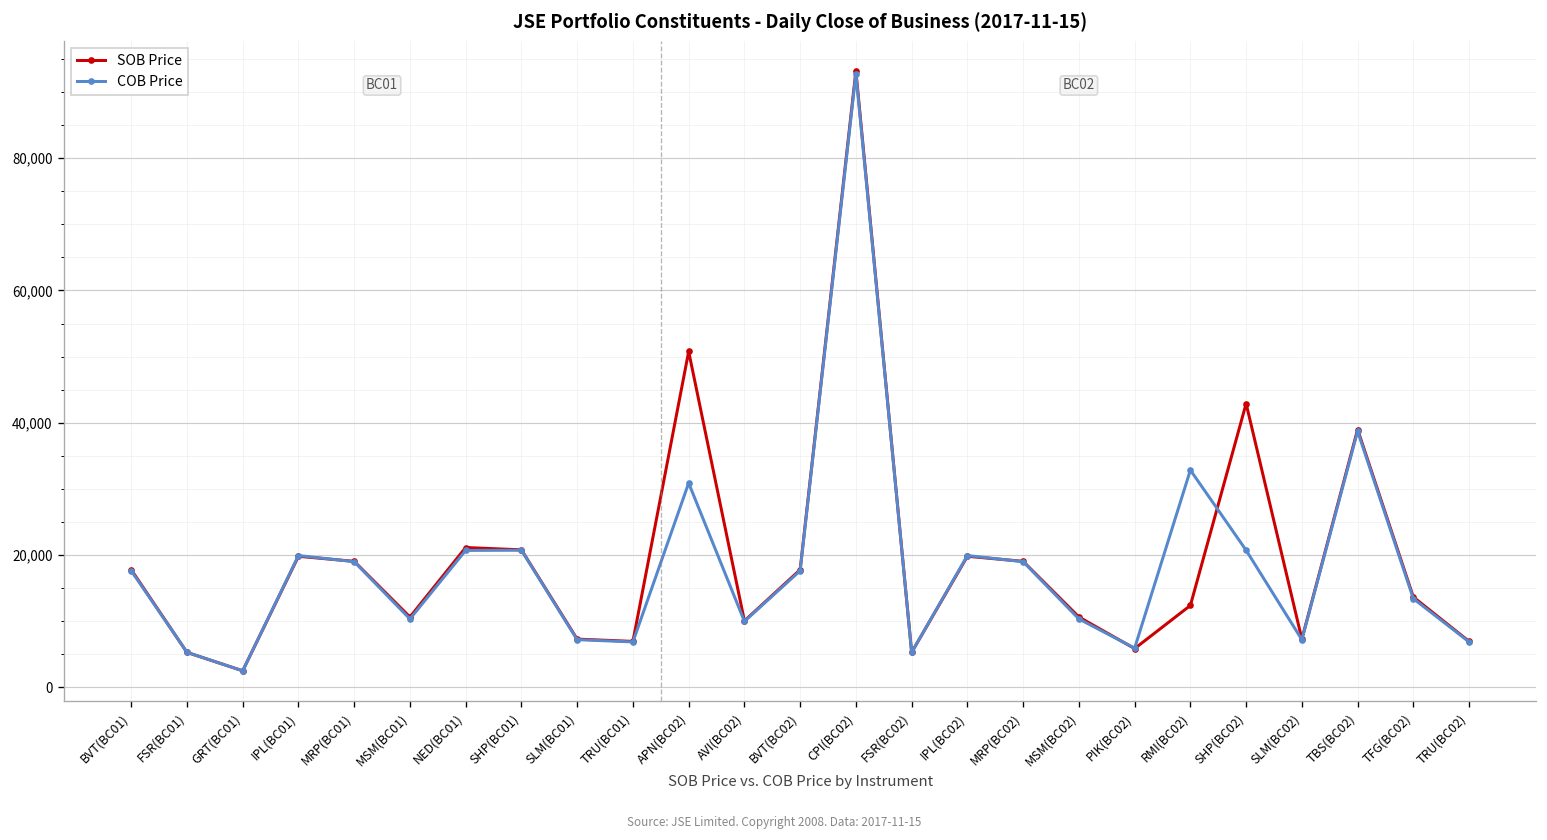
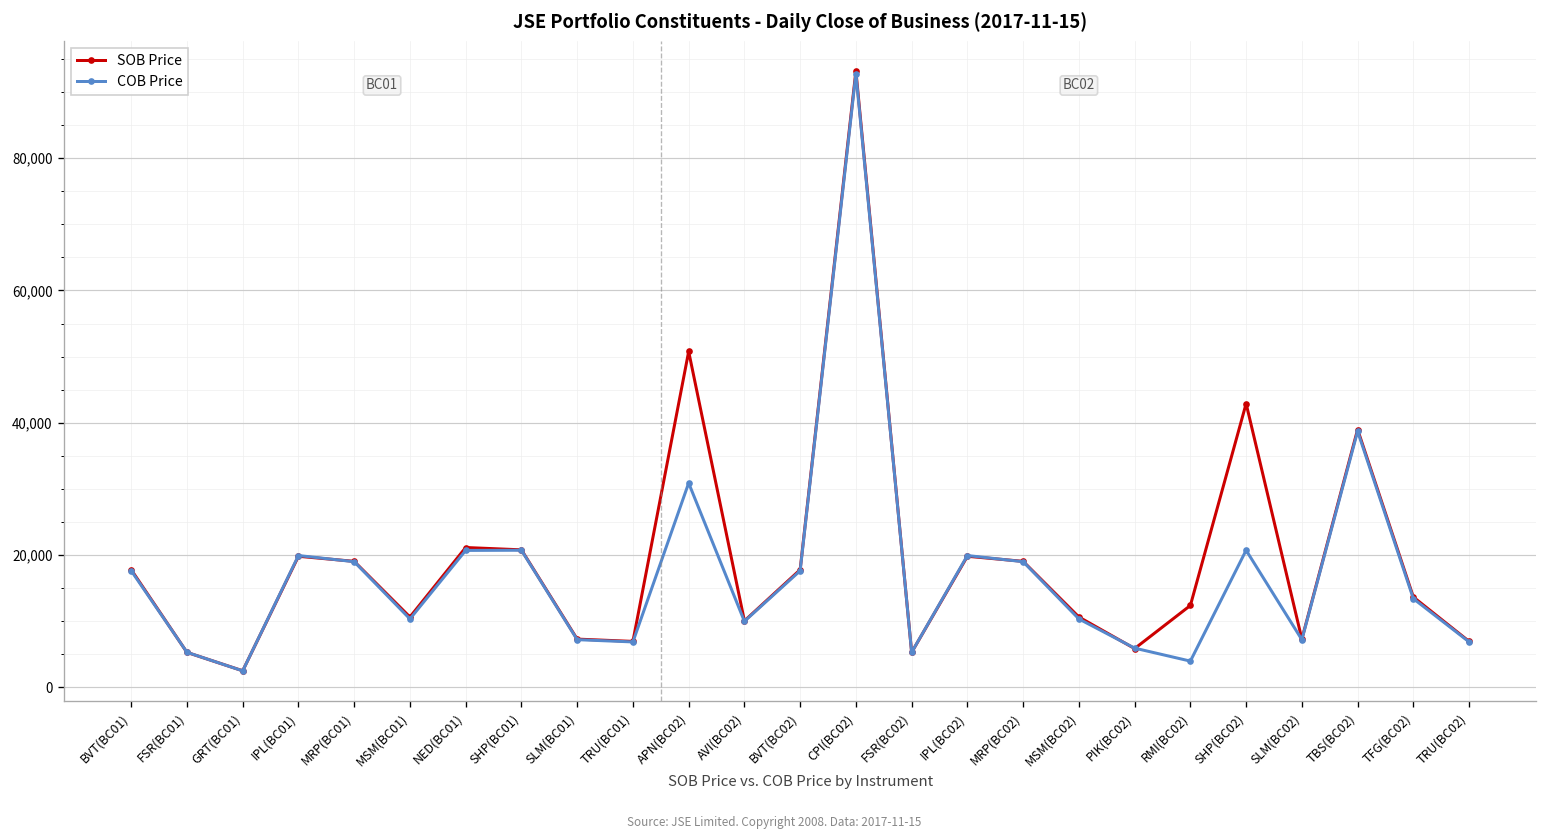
  {
    "SOB Price": {
      "APN(BC02)": "51,000",
      "RMI(BC02)": "12,000",
      "SHP(BC02)": "43,000"
    },
    "COB Price": {
      "APN(BC02)": "31,000",
-     "RMI(BC02)": "33,000",
+     "RMI(BC02)": "4,000",
      "SHP(BC02)": "21,000"
    }
  }
